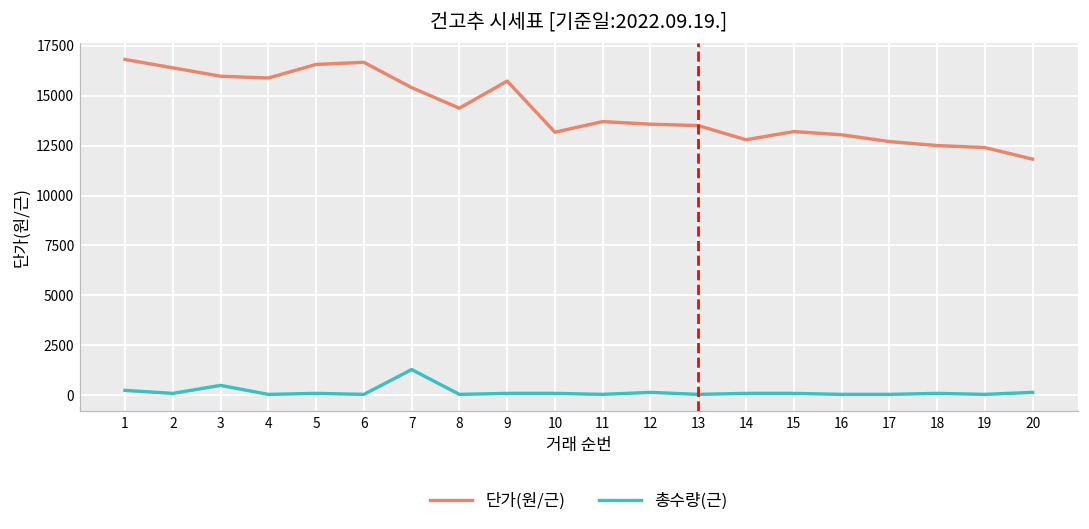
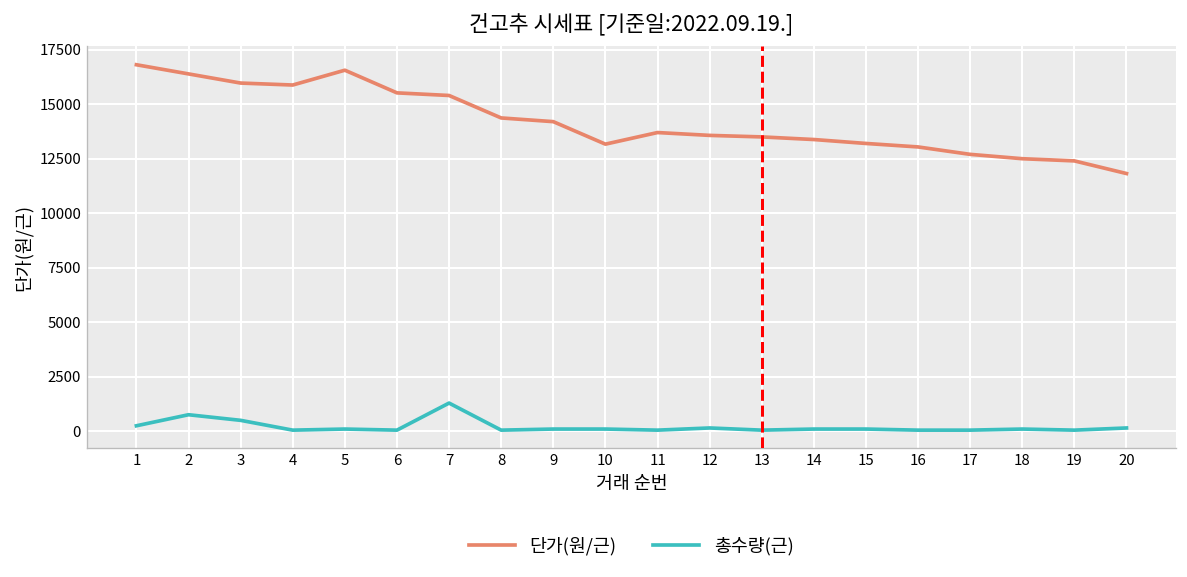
  {
    "단가(원/근)": {
      "1": 16800,
      "2": 16400,
      "3": 16000,
      "4": 15900,
      "5": 16600,
-     "6": 16700,
+     "6": 15500,
      "7": 15400,
      "8": 14400,
-     "9": 15700,
+     "9": 14200,
      "10": 13200,
      "11": 13700,
      "12": 13600,
      "13": 13500,
-     "14": 12800,
+     "14": 13400,
      "15": 13200,
      "16": 13000,
      "17": 12700,
      "18": 12500,
      "19": 12400,
      "20": 11800
    },
    "총수량(근)": {
      "1": 300,
-     "2": 100,
+     "2": 800,
      "3": 500,
      "4": 100,
      "5": 100,
      "6": 100,
      "7": 1300,
      "8": 100,
      "9": 100,
      "10": 100,
      "11": 100,
      "12": 200,
      "13": 100,
      "14": 100,
      "15": 100,
      "16": 100,
      "17": 100,
      "18": 100,
      "19": 100,
      "20": 200
    }
  }
